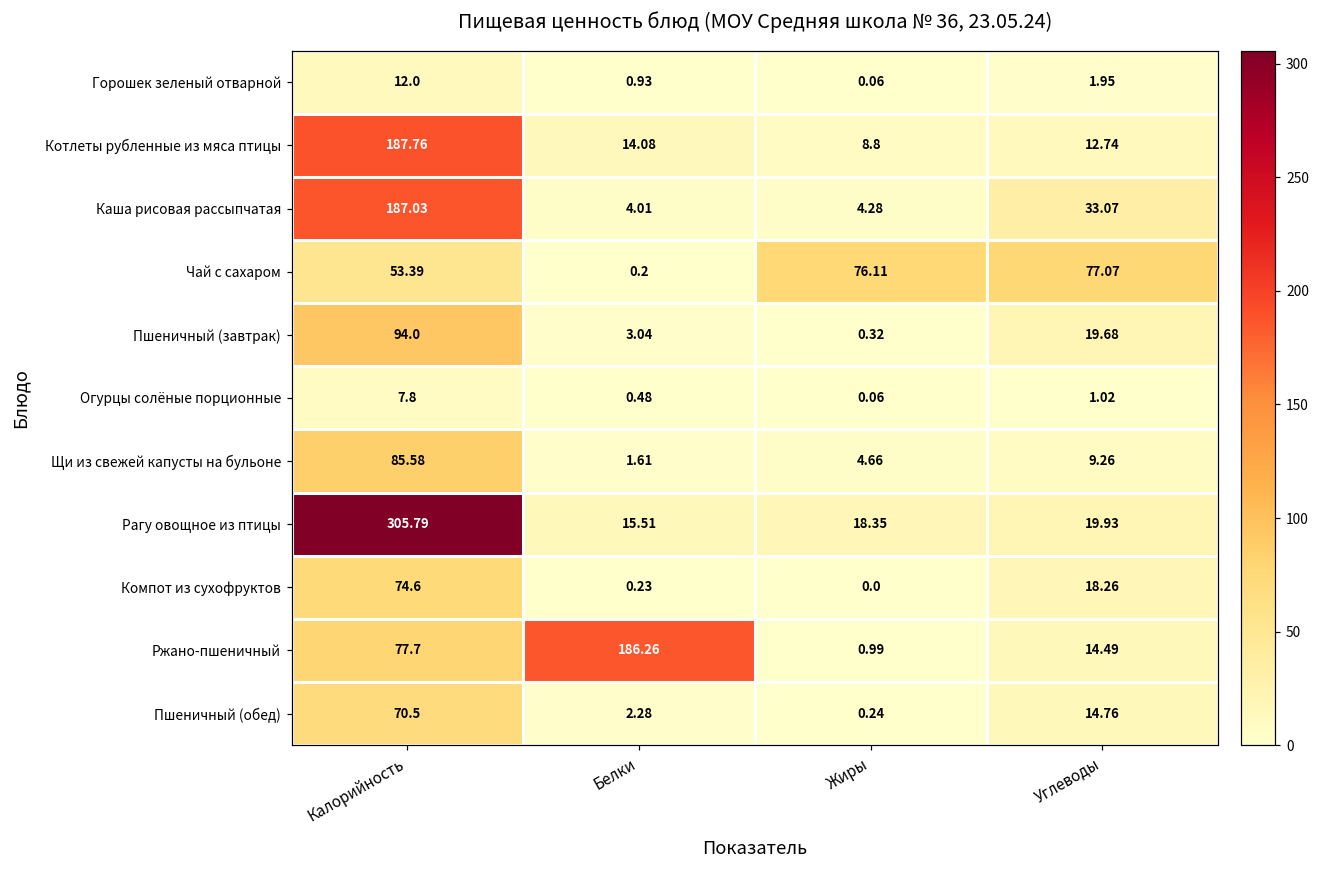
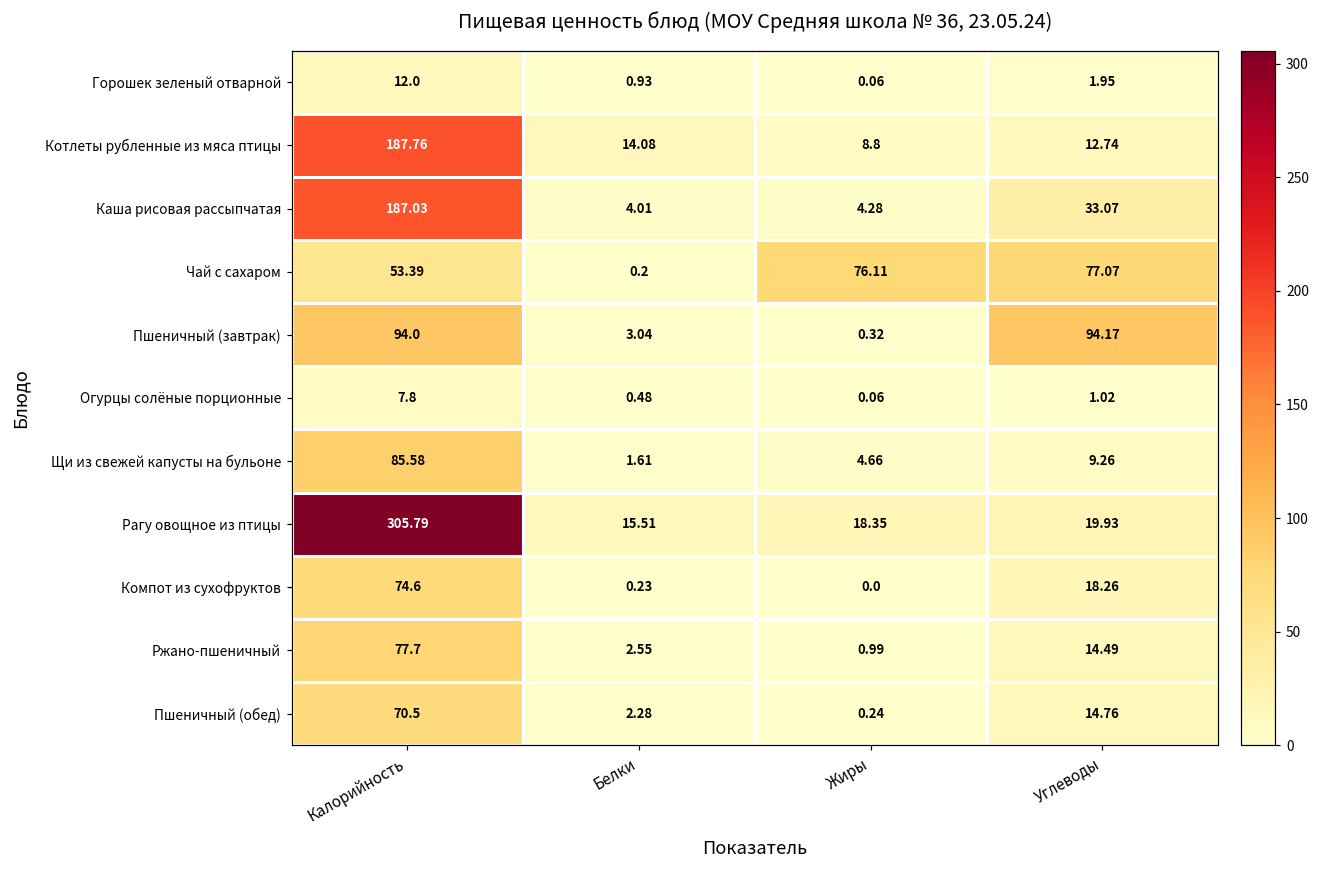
  {
    "Горошек зеленый отварной": {
      "Калорийность": 12.0,
      "Белки": 0.93,
      "Жиры": 0.06,
      "Углеводы": 1.95
    },
    "Котлеты рубленные из мяса птицы": {
      "Калорийность": 187.76,
      "Белки": 14.08,
      "Жиры": 8.8,
      "Углеводы": 12.74
    },
    "Каша рисовая рассыпчатая": {
      "Калорийность": 187.03,
      "Белки": 4.01,
      "Жиры": 4.28,
      "Углеводы": 33.07
    },
    "Чай с сахаром": {
      "Калорийность": 53.39,
      "Белки": 0.2,
      "Жиры": 76.11,
      "Углеводы": 77.07
    },
    "Пшеничный (завтрак)": {
      "Калорийность": 94.0,
      "Белки": 3.04,
      "Жиры": 0.32,
-     "Углеводы": 19.68
+     "Углеводы": 94.17
    },
    "Огурцы солёные порционные": {
      "Калорийность": 7.8,
      "Белки": 0.48,
      "Жиры": 0.06,
      "Углеводы": 1.02
    },
    "Щи из свежей капусты на бульоне": {
      "Калорийность": 85.58,
      "Белки": 1.61,
      "Жиры": 4.66,
      "Углеводы": 9.26
    },
    "Рагу овощное из птицы": {
      "Калорийность": 305.79,
      "Белки": 15.51,
      "Жиры": 18.35,
      "Углеводы": 19.93
    },
    "Компот из сухофруктов": {
      "Калорийность": 74.6,
      "Белки": 0.23,
      "Жиры": 0.0,
      "Углеводы": 18.26
    },
    "Ржано-пшеничный": {
      "Калорийность": 77.7,
-     "Белки": 186.26,
+     "Белки": 2.55,
      "Жиры": 0.99,
      "Углеводы": 14.49
    },
    "Пшеничный (обед)": {
      "Калорийность": 70.5,
      "Белки": 2.28,
      "Жиры": 0.24,
      "Углеводы": 14.76
    }
  }
